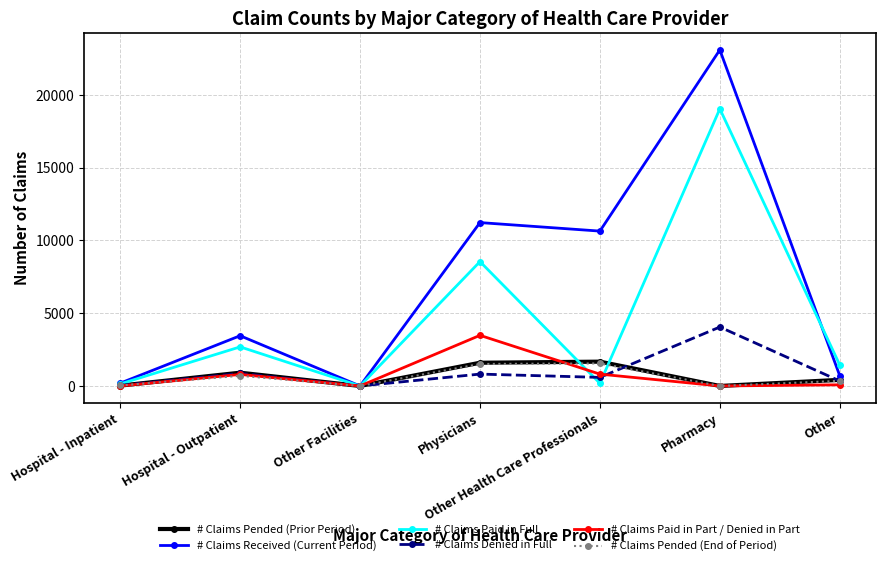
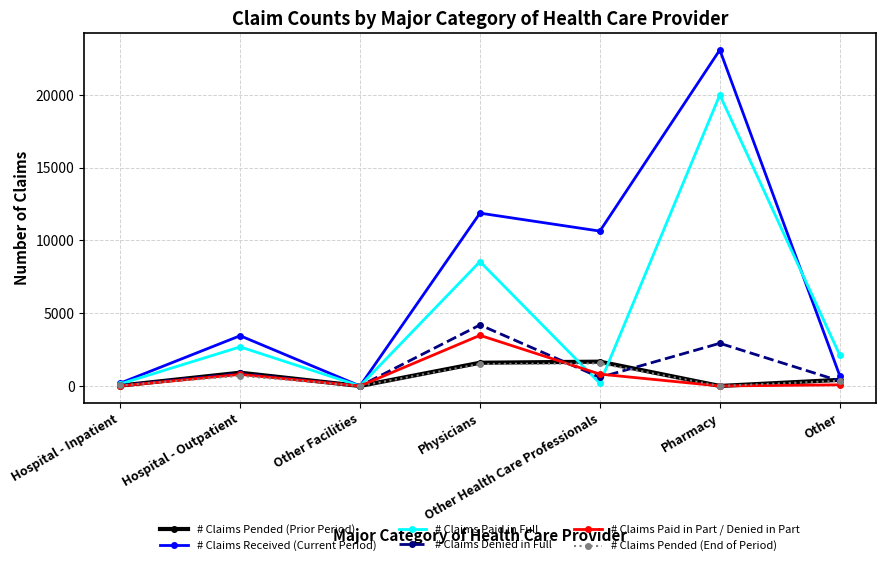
  {
    "# Claims Received (Current Period)": {
      "Hospital - Outpatient": 3500,
-     "Physicians": 11200,
+     "Physicians": 11900,
      "Other Health Care Professionals": 10600,
      "Pharmacy": 23100,
      "Other": 700
    },
    "# Claims Paid in Full": {
      "Hospital - Outpatient": 2700,
      "Physicians": 8500,
      "Other Health Care Professionals": 200,
-     "Pharmacy": 19000,
-     "Other": 1400
+     "Pharmacy": 20000,
+     "Other": 2100
    },
    "# Claims Denied in Full": {
-     "Physicians": 800,
+     "Physicians": 4200,
      "Other Health Care Professionals": 600,
-     "Pharmacy": 4000
+     "Pharmacy": 2900
    },
    "# Claims Paid in Part / Denied in Part": {
      "Physicians": 3500,
      "Other Health Care Professionals": 800,
      "Other": 100
    }
  }
